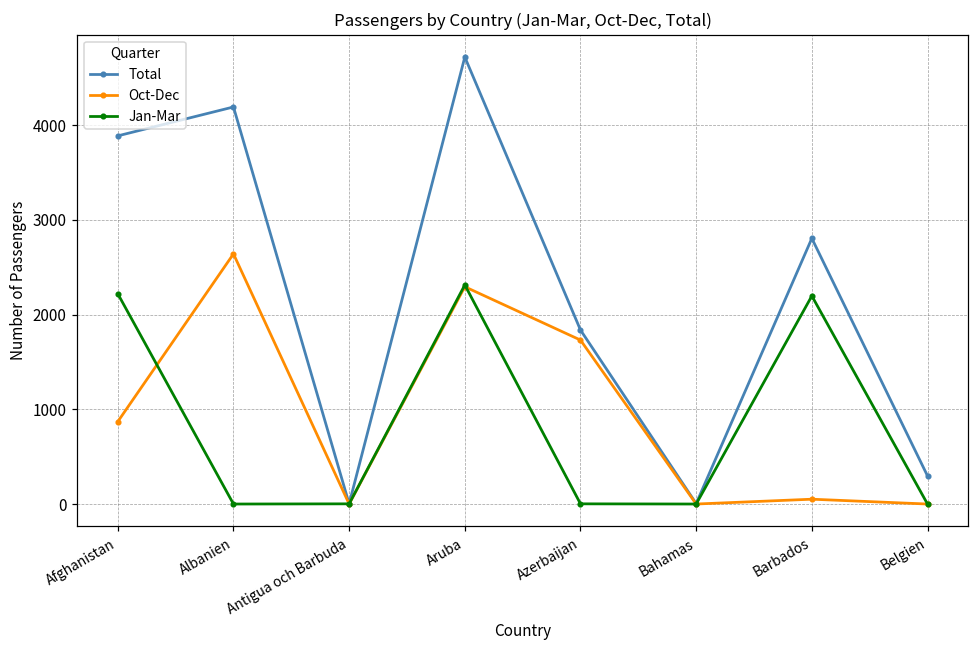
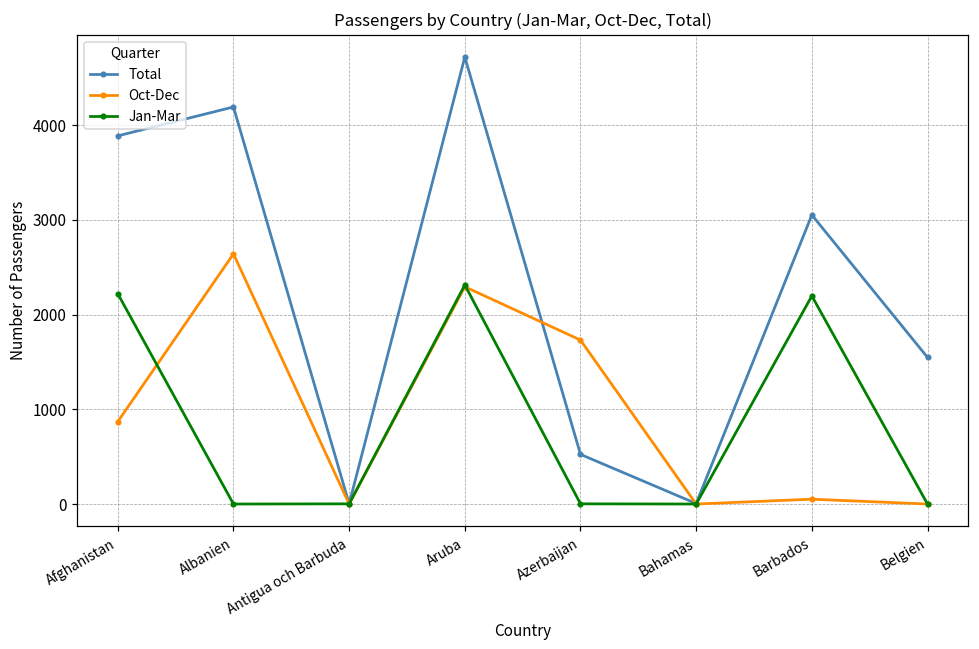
  {
    "Total": {
      "Afghanistan": 3900,
      "Albanien": 4200,
      "Aruba": 4700,
-     "Azerbaijan": 1800,
-     "Barbados": 2800,
-     "Belgien": 300
+     "Azerbaijan": 500,
+     "Barbados": 3100,
+     "Belgien": 1500
    },
    "Oct-Dec": {
      "Afghanistan": 900,
      "Albanien": 2600,
      "Azerbaijan": 1700,
      "Barbados": 100
    },
    "Jan-Mar": {
      "Afghanistan": 2200,
      "Albanien": 0,
      "Azerbaijan": 0,
      "Barbados": 2200
    }
  }
